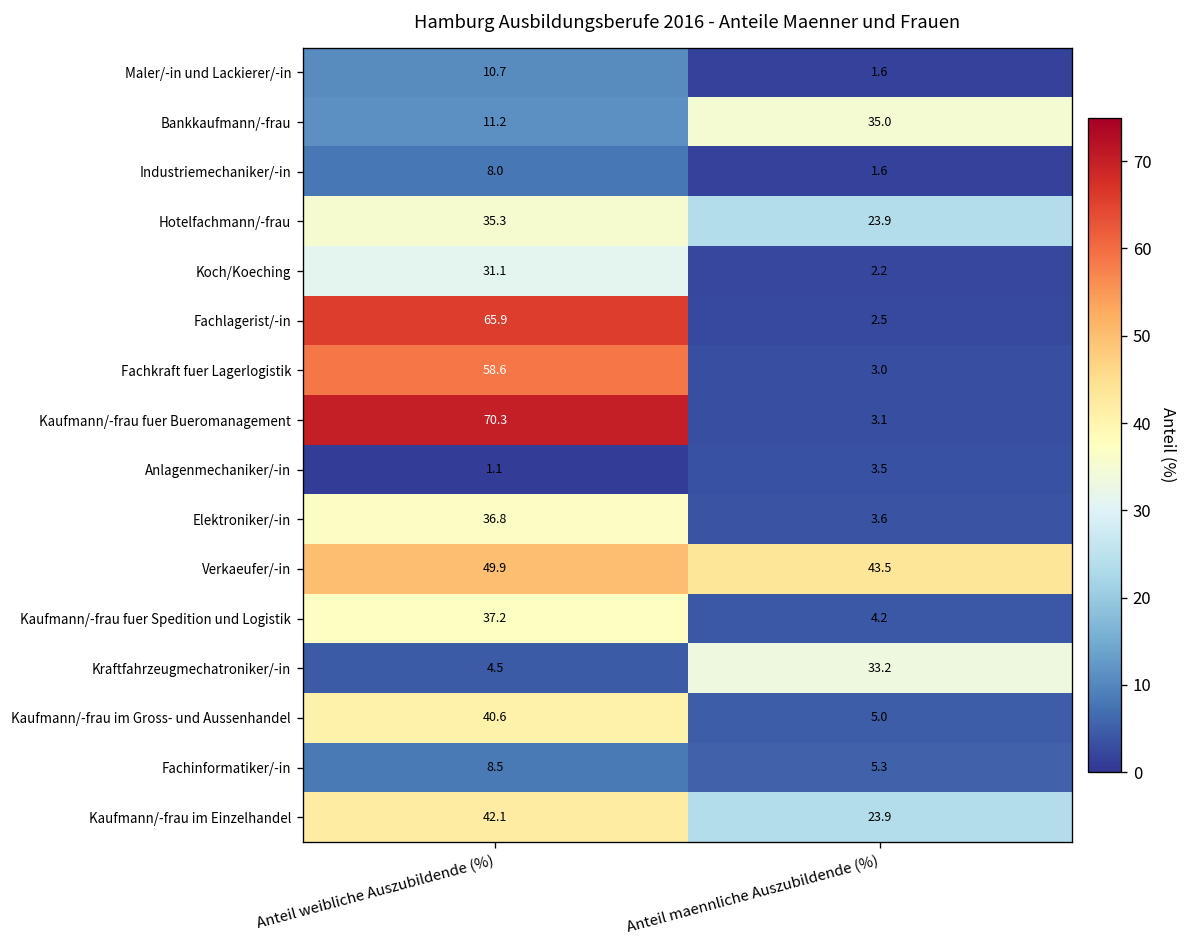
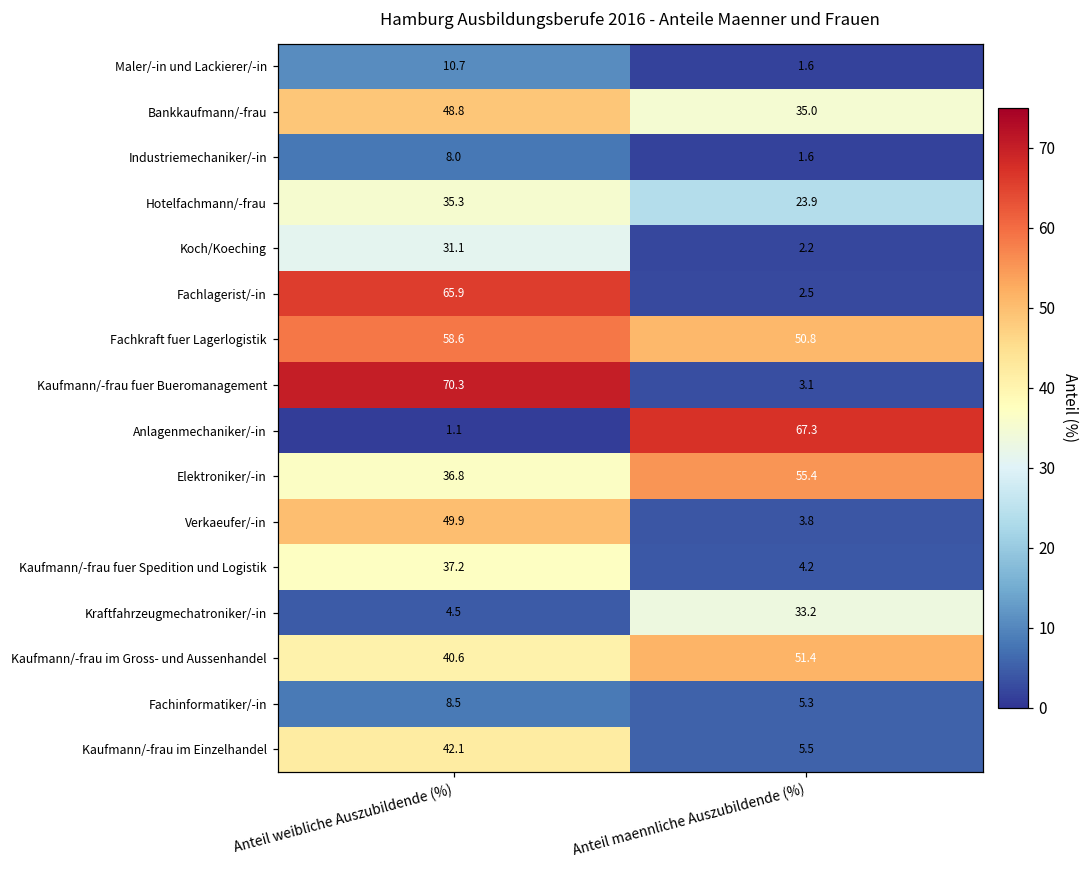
  {
    "Maler/-in und Lackierer/-in": {
      "Anteil weibliche Auszubildende (%)": 10.7,
      "Anteil maennliche Auszubildende (%)": 1.6
    },
    "Bankkaufmann/-frau": {
-     "Anteil weibliche Auszubildende (%)": 11.2,
+     "Anteil weibliche Auszubildende (%)": 48.8,
      "Anteil maennliche Auszubildende (%)": 35.0
    },
    "Industriemechaniker/-in": {
      "Anteil weibliche Auszubildende (%)": 8.0,
      "Anteil maennliche Auszubildende (%)": 1.6
    },
    "Hotelfachmann/-frau": {
      "Anteil weibliche Auszubildende (%)": 35.3,
      "Anteil maennliche Auszubildende (%)": 23.9
    },
    "Koch/Koeching": {
      "Anteil weibliche Auszubildende (%)": 31.1,
      "Anteil maennliche Auszubildende (%)": 2.2
    },
    "Fachlagerist/-in": {
      "Anteil weibliche Auszubildende (%)": 65.9,
      "Anteil maennliche Auszubildende (%)": 2.5
    },
    "Fachkraft fuer Lagerlogistik": {
      "Anteil weibliche Auszubildende (%)": 58.6,
-     "Anteil maennliche Auszubildende (%)": 3.0
+     "Anteil maennliche Auszubildende (%)": 50.8
    },
    "Kaufmann/-frau fuer Bueromanagement": {
      "Anteil weibliche Auszubildende (%)": 70.3,
      "Anteil maennliche Auszubildende (%)": 3.1
    },
    "Anlagenmechaniker/-in": {
      "Anteil weibliche Auszubildende (%)": 1.1,
-     "Anteil maennliche Auszubildende (%)": 3.5
+     "Anteil maennliche Auszubildende (%)": 67.3
    },
    "Elektroniker/-in": {
      "Anteil weibliche Auszubildende (%)": 36.8,
-     "Anteil maennliche Auszubildende (%)": 3.6
+     "Anteil maennliche Auszubildende (%)": 55.4
    },
    "Verkaeufer/-in": {
      "Anteil weibliche Auszubildende (%)": 49.9,
-     "Anteil maennliche Auszubildende (%)": 43.5
+     "Anteil maennliche Auszubildende (%)": 3.8
    },
    "Kaufmann/-frau fuer Spedition und Logistik": {
      "Anteil weibliche Auszubildende (%)": 37.2,
      "Anteil maennliche Auszubildende (%)": 4.2
    },
    "Kraftfahrzeugmechatroniker/-in": {
      "Anteil weibliche Auszubildende (%)": 4.5,
      "Anteil maennliche Auszubildende (%)": 33.2
    },
    "Kaufmann/-frau im Gross- und Aussenhandel": {
      "Anteil weibliche Auszubildende (%)": 40.6,
-     "Anteil maennliche Auszubildende (%)": 5.0
+     "Anteil maennliche Auszubildende (%)": 51.4
    },
    "Fachinformatiker/-in": {
      "Anteil weibliche Auszubildende (%)": 8.5,
      "Anteil maennliche Auszubildende (%)": 5.3
    },
    "Kaufmann/-frau im Einzelhandel": {
      "Anteil weibliche Auszubildende (%)": 42.1,
-     "Anteil maennliche Auszubildende (%)": 23.9
+     "Anteil maennliche Auszubildende (%)": 5.5
    }
  }
